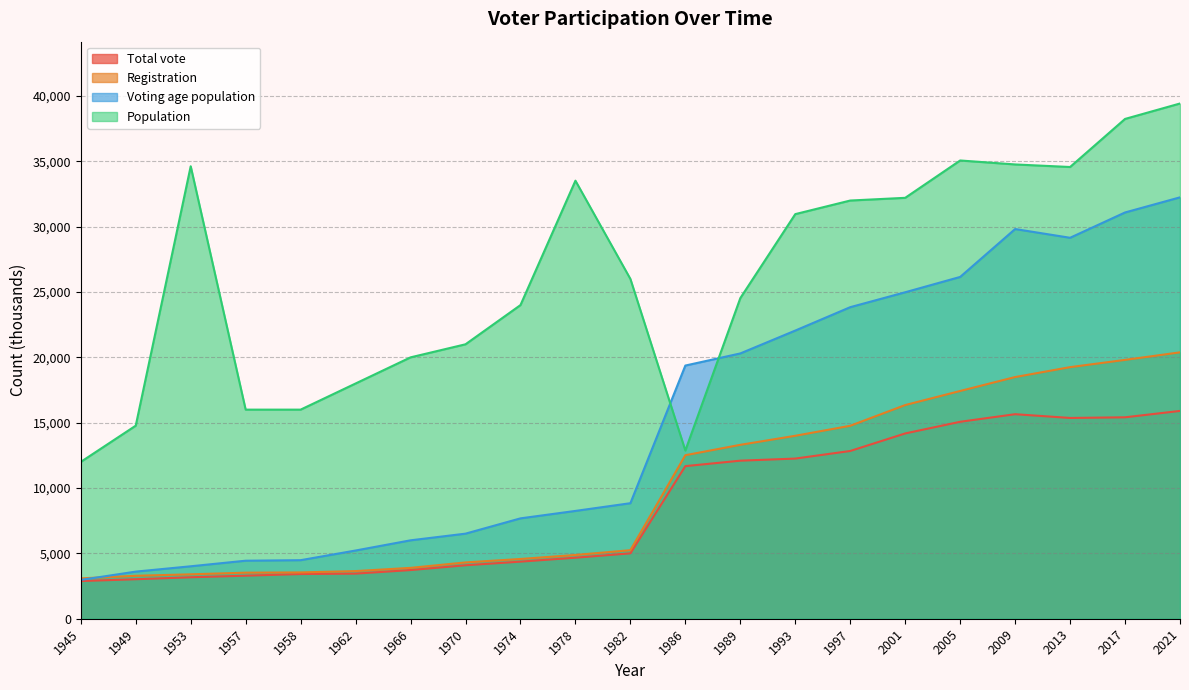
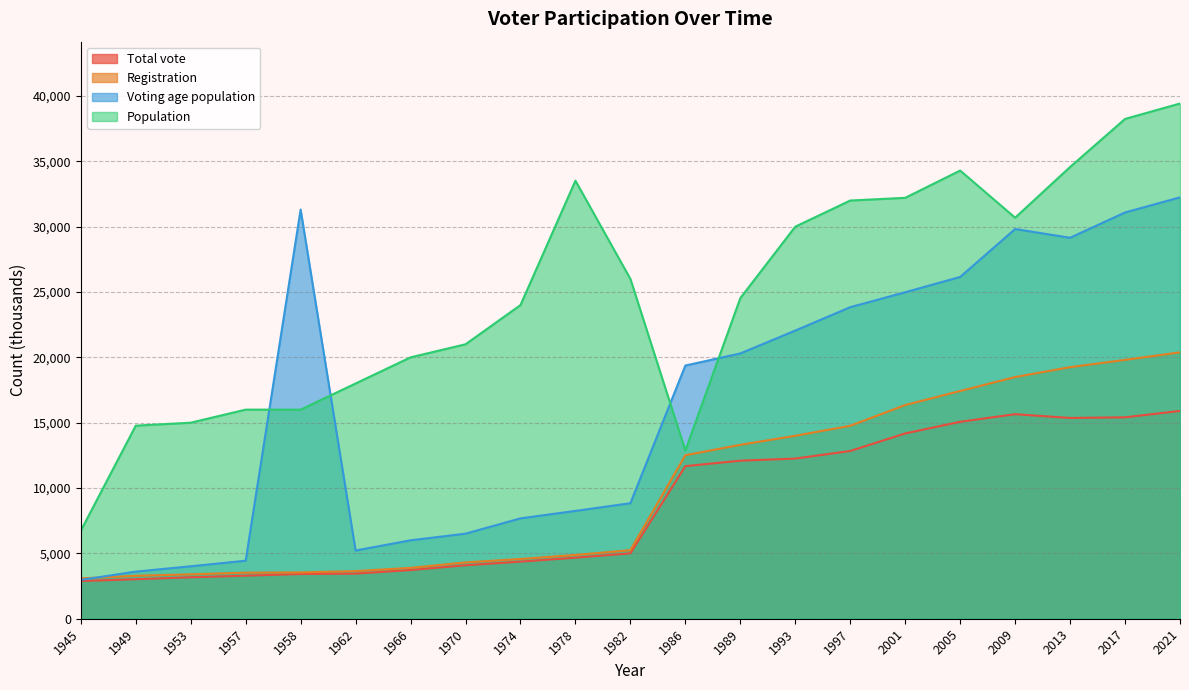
  {
    "Voting age population": {
      "1949": "3,600",
      "1953": "4,000",
      "1957": "4,400",
-     "1958": "4,500",
+     "1958": "31,300",
      "1962": "5,200",
      "1966": "6,000",
      "1970": "6,500",
      "1974": "7,700",
      "1978": "8,300",
      "1982": "8,800",
      "1986": "19,400",
      "1989": "20,300",
      "1993": "22,100",
      "1997": "23,800",
      "2001": "25,000",
      "2005": "26,200",
      "2009": "29,800",
      "2013": "29,200",
      "2017": "31,100",
      "2021": "32,200"
    },
    "Population": {
-     "1945": "12,000",
+     "1945": "6,700",
      "1949": "14,800",
-     "1953": "34,600",
+     "1953": "15,000",
      "1957": "16,000",
      "1958": "16,000",
      "1962": "18,000",
      "1966": "20,000",
      "1970": "21,000",
      "1974": "24,000",
      "1978": "33,500",
      "1982": "26,000",
      "1986": "12,900",
      "1989": "24,500",
-     "1993": "31,000",
+     "1993": "30,000",
      "1997": "32,000",
      "2001": "32,200",
-     "2005": "35,100",
-     "2009": "34,800",
+     "2005": "34,300",
+     "2009": "30,700",
      "2013": "34,600",
      "2017": "38,200",
      "2021": "39,400"
    }
  }
